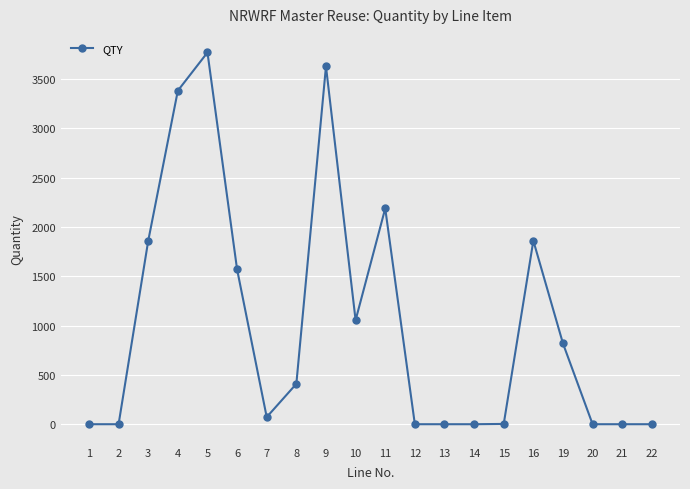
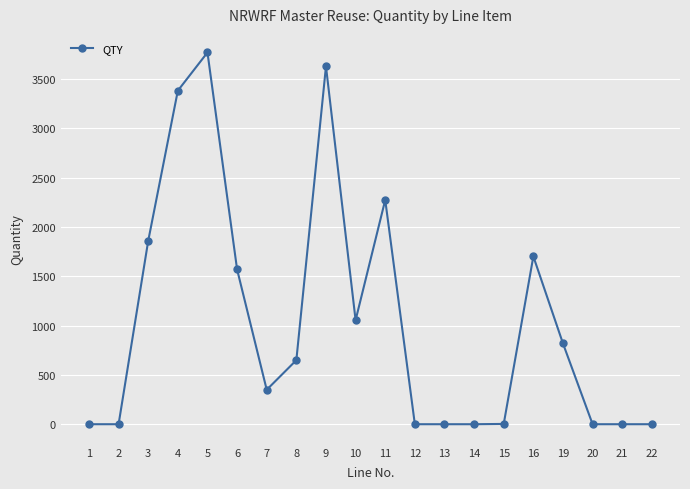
  {
    "1": 0,
    "2": 0,
    "3": 1900,
    "4": 3400,
    "5": 3800,
    "6": 1600,
-   "7": 100,
-   "8": 400,
+   "7": 400,
+   "8": 700,
    "9": 3600,
    "10": 1100,
-   "11": 2200,
+   "11": 2300,
    "12": 0,
    "13": 0,
    "14": 0,
    "15": 0,
-   "16": 1900,
+   "16": 1700,
    "19": 800,
    "20": 0,
    "21": 0,
    "22": 0
  }
